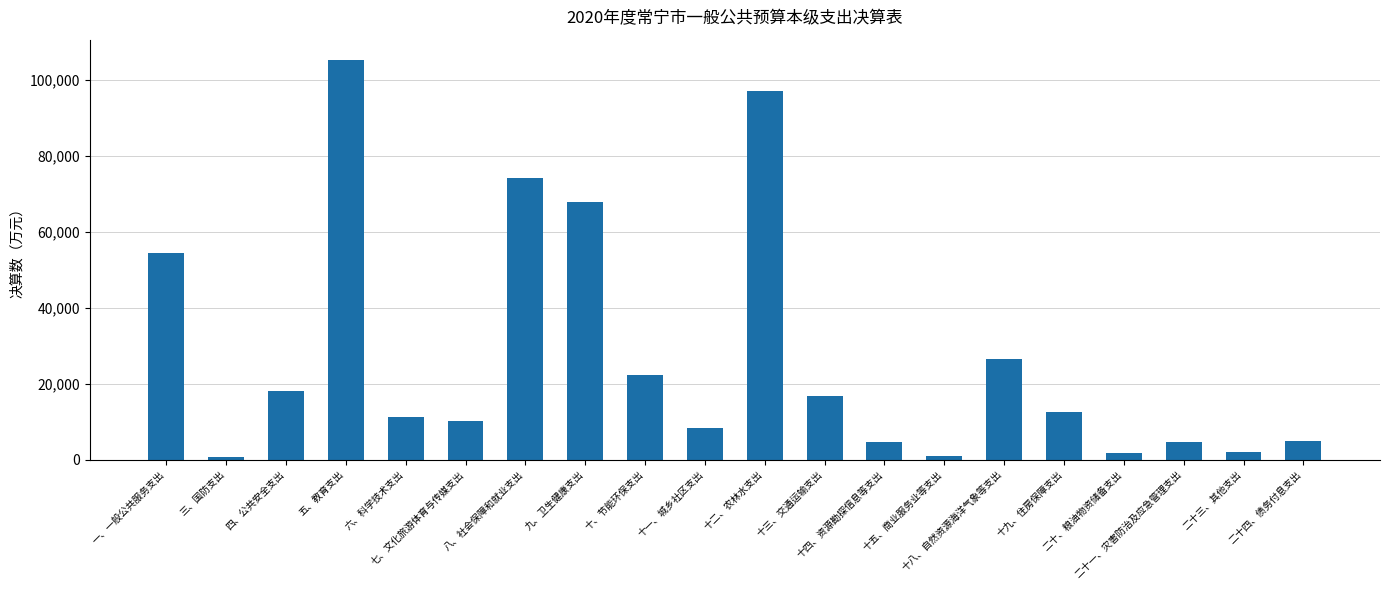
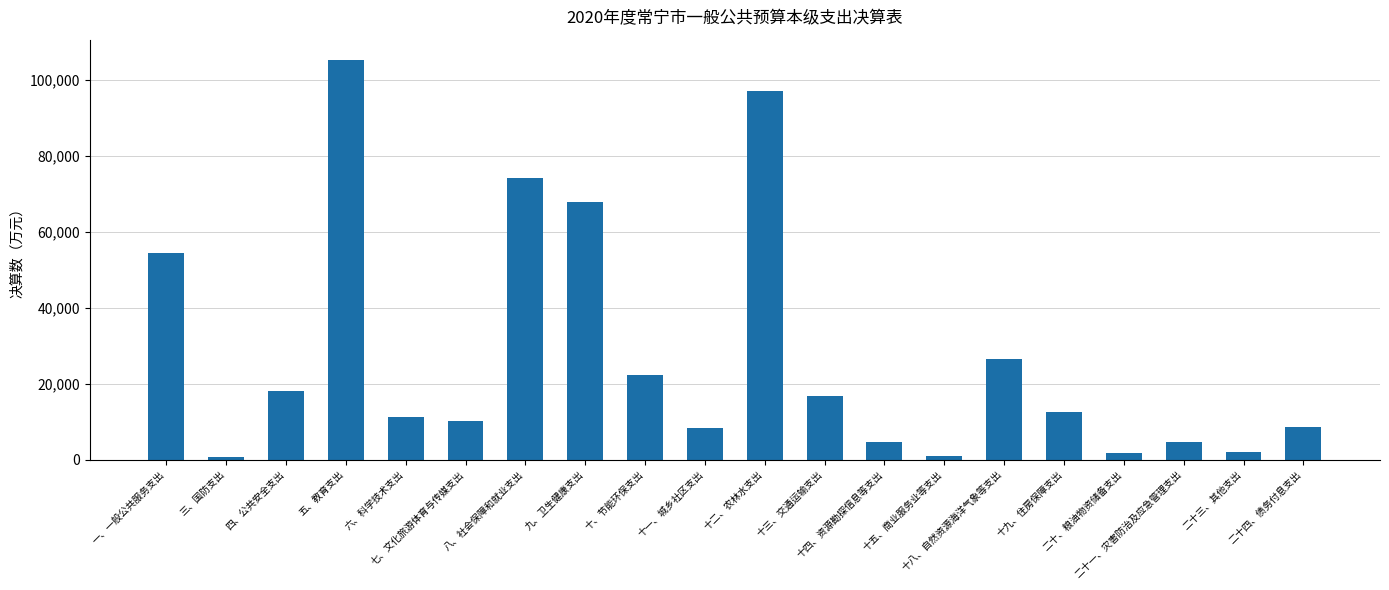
  {
    "一、一般公共服务支出": "55,000",
    "三、国防支出": "1,000",
    "四、公共安全支出": "18,000",
    "五、教育支出": "105,000",
    "六、科学技术支出": "11,000",
    "七、文化旅游体育与传媒支出": "10,000",
    "八、社会保障和就业支出": "74,000",
    "九、卫生健康支出": "68,000",
    "十、节能环保支出": "22,000",
    "十一、城乡社区支出": "8,000",
    "十二、农林水支出": "97,000",
    "十三、交通运输支出": "17,000",
    "十四、资源勘探信息等支出": "5,000",
    "十五、商业服务业等支出": "1,000",
    "十八、自然资源海洋气象等支出": "26,000",
    "十九、住房保障支出": "13,000",
    "二十、粮油物资储备支出": "2,000",
    "二十一、灾害防治及应急管理支出": "5,000",
    "二十三、其他支出": "2,000",
-   "二十四、债务付息支出": "5,000"
+   "二十四、债务付息支出": "9,000"
  }
